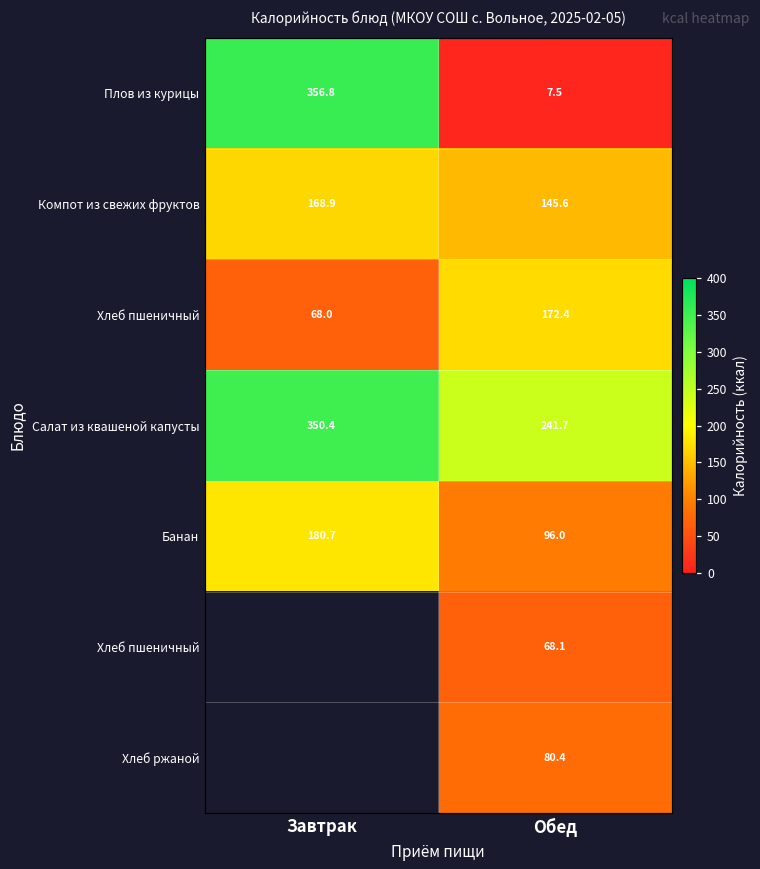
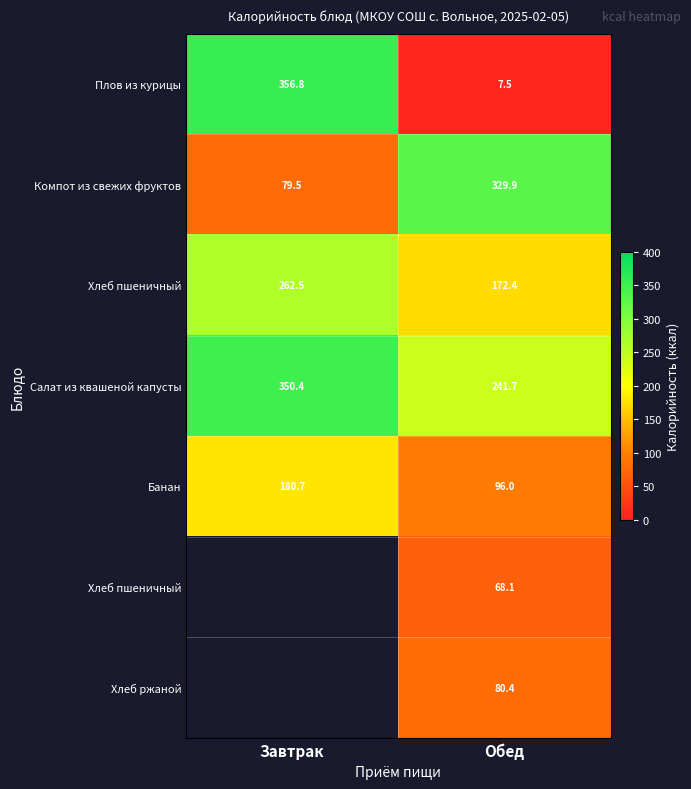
  {
    "Плов из курицы": {
      "Завтрак": 356.8,
      "Обед": 7.5
    },
    "Компот из свежих фруктов": {
-     "Завтрак": 168.9,
-     "Обед": 145.6
+     "Завтрак": 79.5,
+     "Обед": 329.9
    },
    "Хлеб пшеничный": {
-     "Завтрак": 68.0
+     "Завтрак": 262.5
    },
    "Салат из квашеной капусты": {
      "Завтрак": 350.4,
      "Обед": 241.7
    },
    "Банан": {
      "Завтрак": 180.7,
      "Обед": 96.0
    },
    "Хлеб ржаной": {
      "Обед": 80.4
    }
  }
